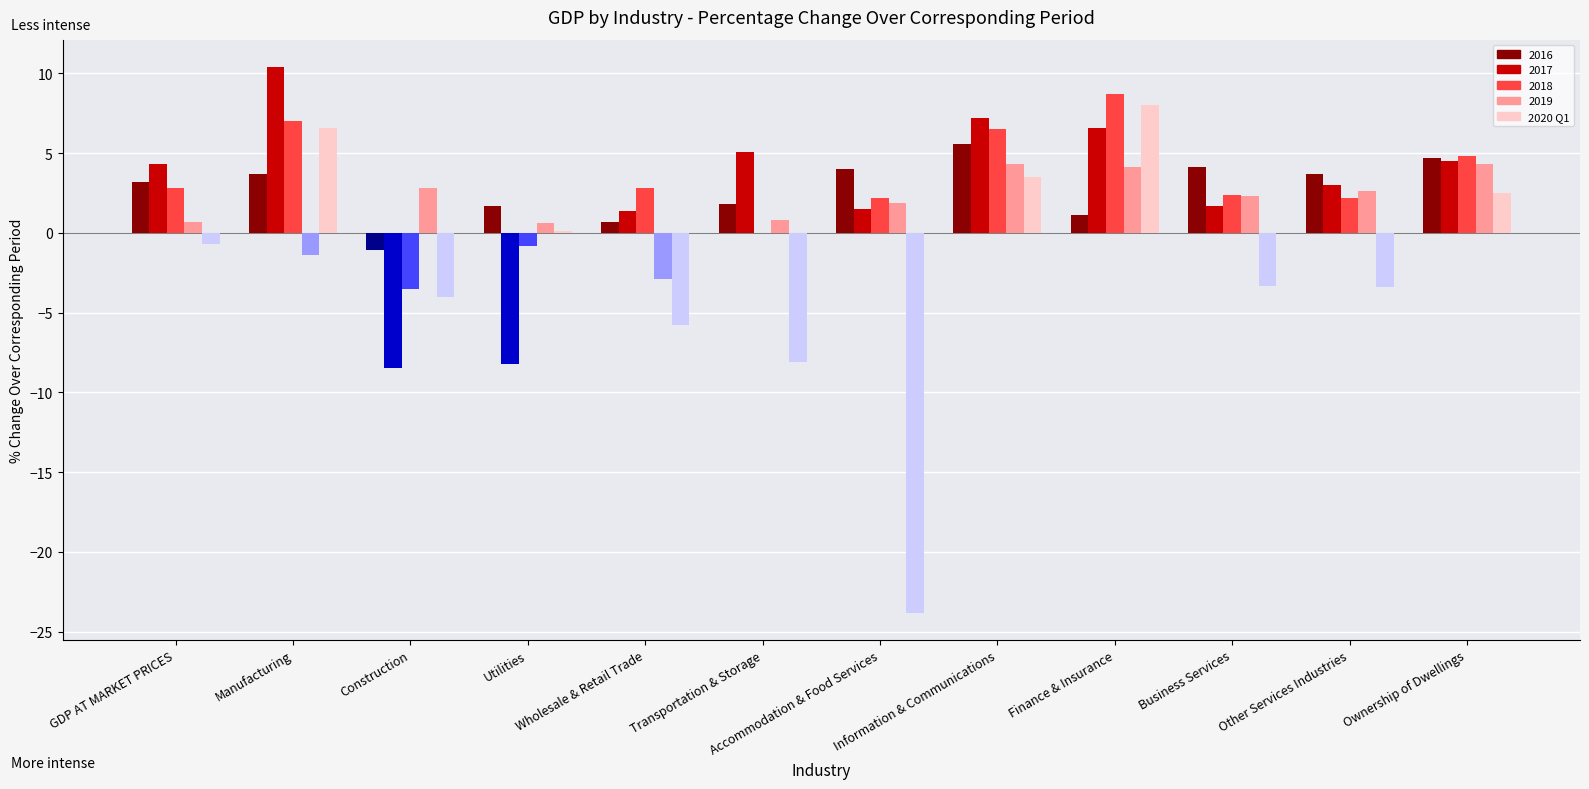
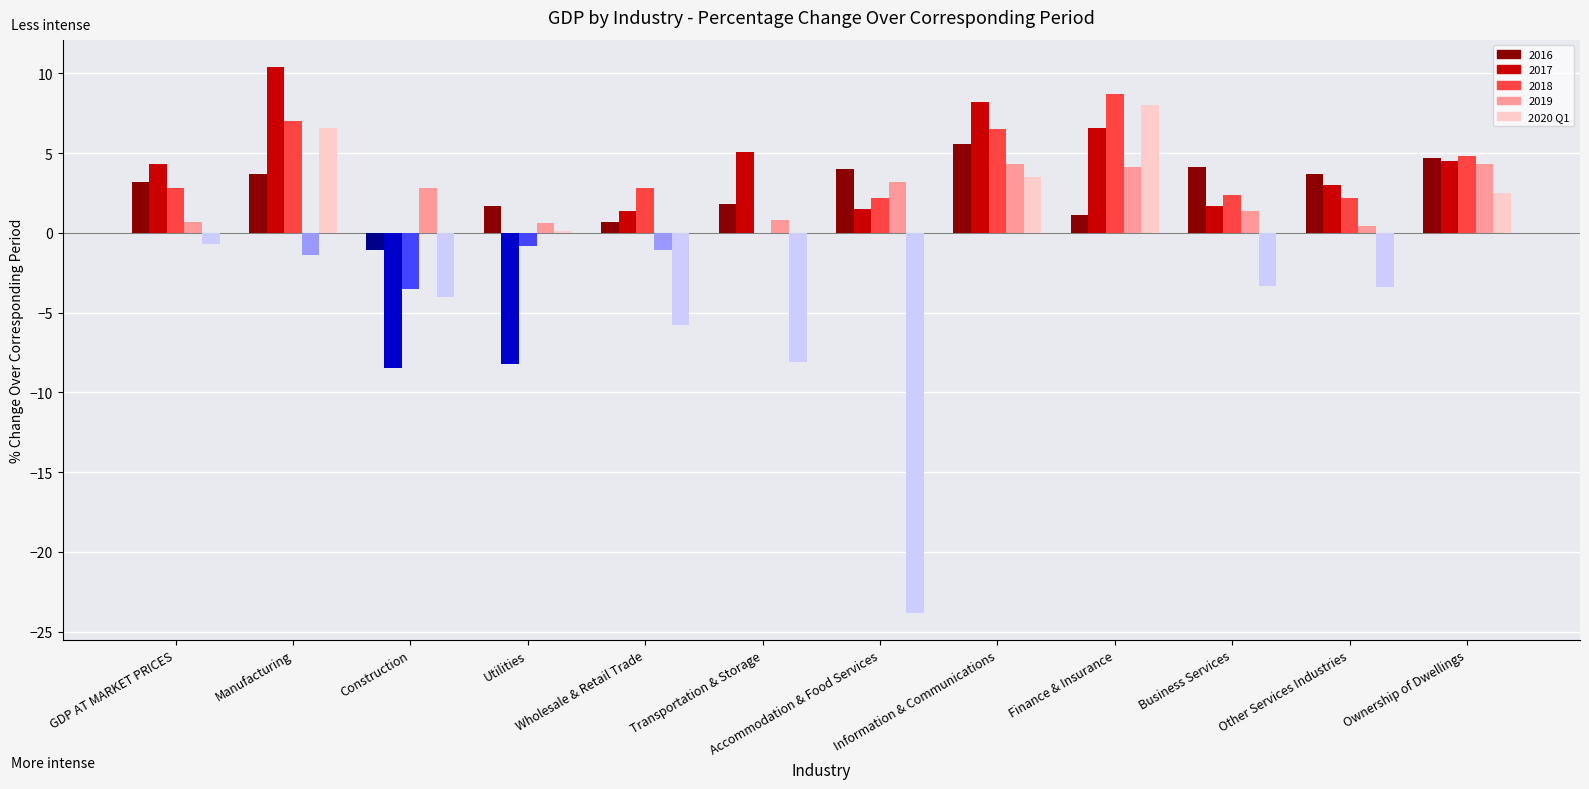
  {
    "2016": {
      "GDP AT MARKET PRICES": 3.2,
      "Manufacturing": 3.7,
      "Construction": -1.1,
      "Utilities": 1.7,
      "Wholesale & Retail Trade": 0.7,
      "Transportation & Storage": 1.8,
      "Accommodation & Food Services": 4.0,
      "Information & Communications": 5.6,
      "Finance & Insurance": 1.1,
      "Business Services": 4.1,
      "Other Services Industries": 3.7,
      "Ownership of Dwellings": 4.7
    },
    "2017": {
      "GDP AT MARKET PRICES": 4.3,
      "Manufacturing": 10.4,
      "Construction": -8.5,
      "Utilities": -8.2,
      "Wholesale & Retail Trade": 1.4,
      "Transportation & Storage": 5.1,
      "Accommodation & Food Services": 1.5,
-     "Information & Communications": 7.2,
+     "Information & Communications": 8.2,
      "Finance & Insurance": 6.6,
      "Business Services": 1.7,
      "Other Services Industries": 3.0,
      "Ownership of Dwellings": 4.5
    },
    "2018": {
      "GDP AT MARKET PRICES": 2.8,
      "Manufacturing": 7.0,
      "Construction": -3.5,
      "Utilities": -0.8,
      "Wholesale & Retail Trade": 2.8,
      "Transportation & Storage": 0.0,
      "Accommodation & Food Services": 2.2,
      "Information & Communications": 6.5,
      "Finance & Insurance": 8.7,
      "Business Services": 2.4,
      "Other Services Industries": 2.2,
      "Ownership of Dwellings": 4.8
    },
    "2019": {
      "GDP AT MARKET PRICES": 0.7,
      "Manufacturing": -1.4,
      "Construction": 2.8,
      "Utilities": 0.6,
-     "Wholesale & Retail Trade": -2.9,
+     "Wholesale & Retail Trade": -1.1,
      "Transportation & Storage": 0.8,
-     "Accommodation & Food Services": 1.9,
+     "Accommodation & Food Services": 3.2,
      "Information & Communications": 4.3,
      "Finance & Insurance": 4.1,
-     "Business Services": 2.3,
-     "Other Services Industries": 2.6,
+     "Business Services": 1.4,
+     "Other Services Industries": 0.4,
      "Ownership of Dwellings": 4.3
    }
  }
